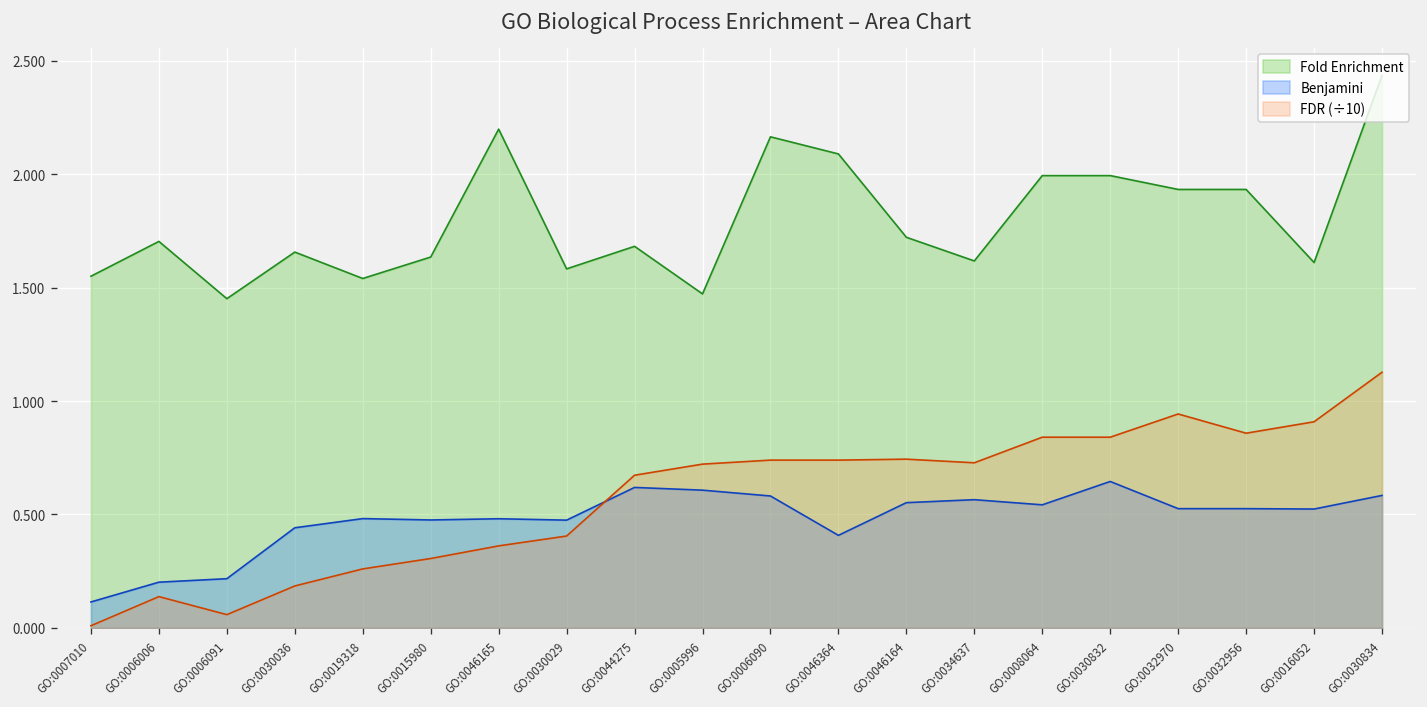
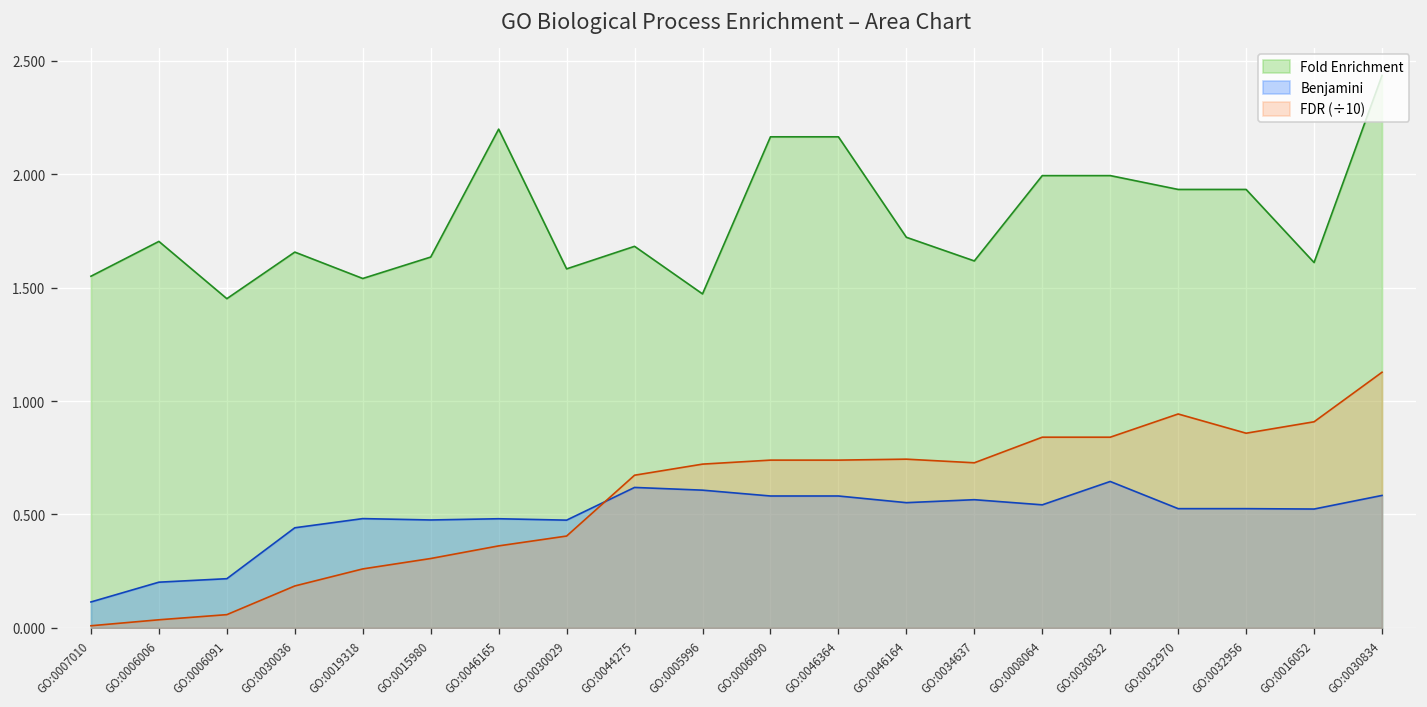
  {
    "Fold Enrichment": {
      "GO:0007010": 1.55,
      "GO:0006006": 1.70,
      "GO:0006091": 1.45,
      "GO:0030036": 1.66,
      "GO:0019318": 1.54,
      "GO:0015980": 1.63,
      "GO:0046165": 2.20,
      "GO:0030029": 1.58,
      "GO:0044275": 1.68,
      "GO:0005996": 1.47,
      "GO:0006090": 2.16,
-     "GO:0046364": 2.09,
+     "GO:0046364": 2.16,
      "GO:0046164": 1.72,
      "GO:0034637": 1.62,
      "GO:0008064": 1.99,
      "GO:0030832": 1.99,
      "GO:0032970": 1.93,
      "GO:0032956": 1.93,
      "GO:0016052": 1.61
    },
    "Benjamini": {
      "GO:0007010": 0.11,
      "GO:0006006": 0.20,
      "GO:0006091": 0.22,
      "GO:0030036": 0.44,
      "GO:0019318": 0.48,
      "GO:0015980": 0.48,
      "GO:0046165": 0.48,
      "GO:0030029": 0.48,
      "GO:0044275": 0.62,
      "GO:0005996": 0.61,
      "GO:0006090": 0.58,
-     "GO:0046364": 0.41,
+     "GO:0046364": 0.58,
      "GO:0046164": 0.55,
      "GO:0034637": 0.57,
      "GO:0008064": 0.54,
      "GO:0030832": 0.65,
      "GO:0032970": 0.53,
      "GO:0032956": 0.53,
      "GO:0016052": 0.52,
      "GO:0030834": 0.58
    },
    "FDR (÷10)": {
      "GO:0007010": 0.01,
-     "GO:0006006": 0.14,
+     "GO:0006006": 0.04,
      "GO:0006091": 0.06,
      "GO:0030036": 0.19,
      "GO:0019318": 0.26,
      "GO:0015980": 0.31,
      "GO:0046165": 0.36,
      "GO:0030029": 0.41,
      "GO:0044275": 0.67,
      "GO:0005996": 0.72,
      "GO:0006090": 0.74,
      "GO:0046364": 0.74,
      "GO:0046164": 0.74,
      "GO:0034637": 0.73,
      "GO:0008064": 0.84,
      "GO:0030832": 0.84,
      "GO:0032970": 0.94,
      "GO:0032956": 0.86,
      "GO:0016052": 0.91,
      "GO:0030834": 1.13
    }
  }
